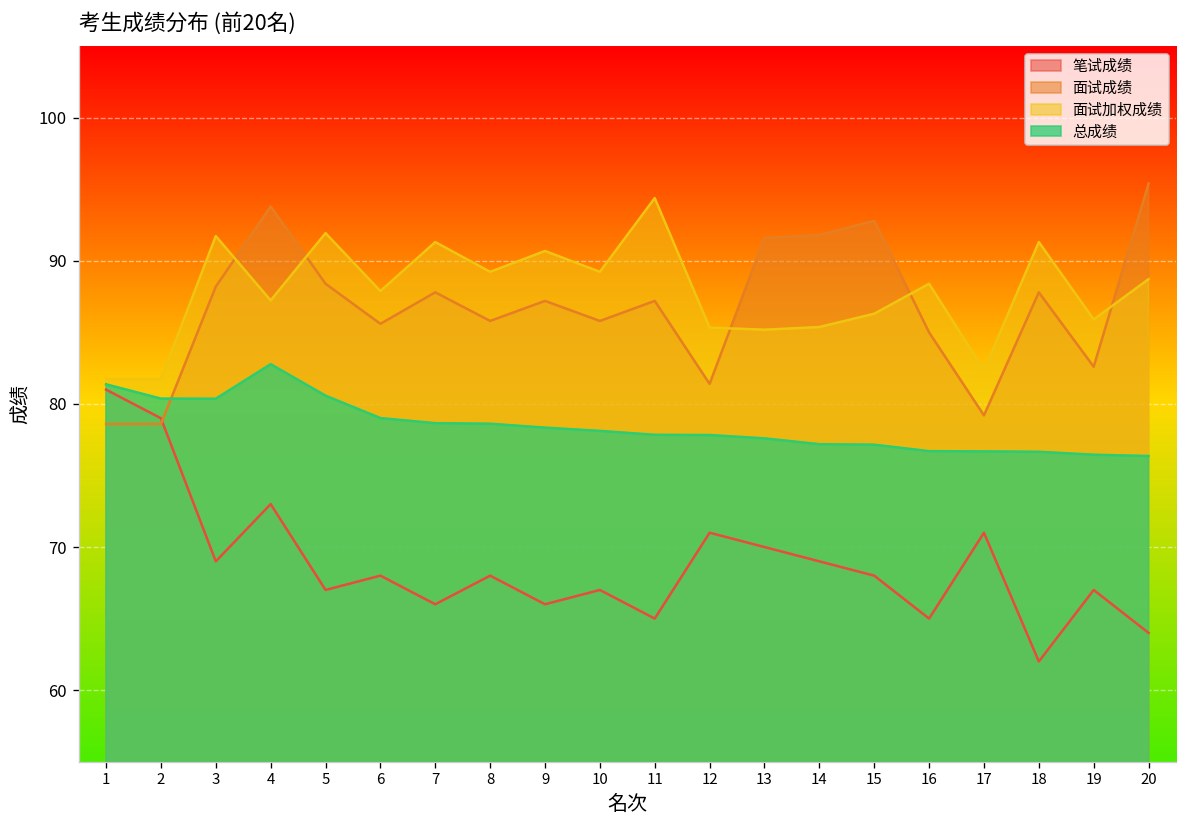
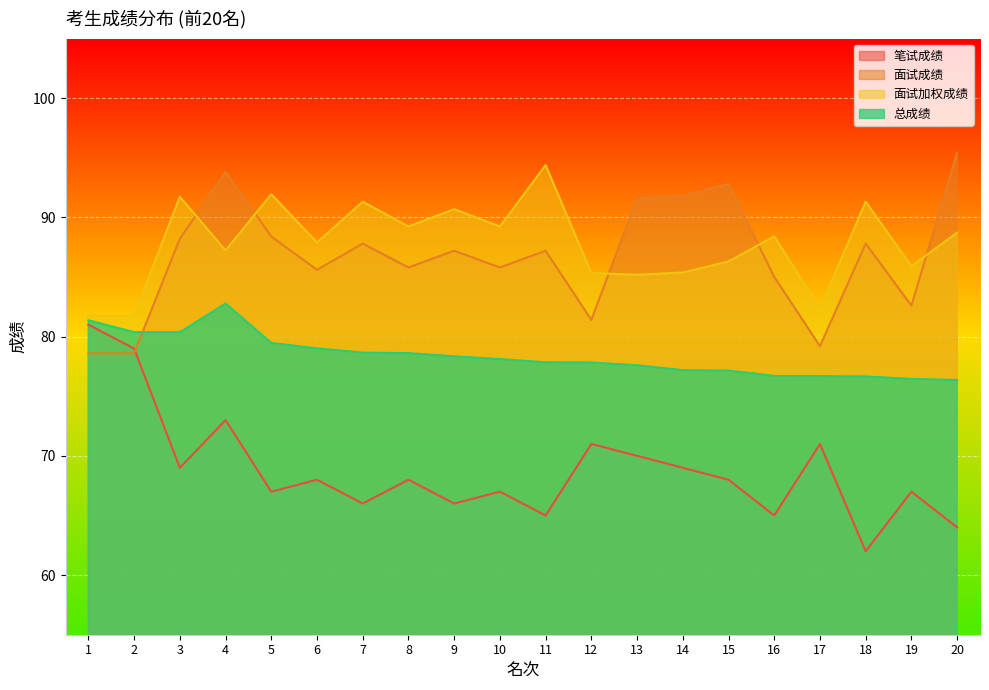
  {
    "面试加权成绩": {
      "1": 81.7,
      "2": 81.7,
      "3": 91.7,
      "4": 87.2,
      "5": 91.9,
      "6": 87.9,
      "7": 91.3,
      "8": 89.2,
      "9": 90.7,
      "10": 89.2,
      "11": 94.4,
      "12": 85.3,
      "13": 85.2,
      "14": 85.4,
      "15": 86.3,
      "16": 88.4,
      "17": 82.4,
      "18": 91.3,
      "19": 85.9,
      "20": 88.7
    },
    "总成绩": {
      "1": 81.4,
      "2": 80.4,
      "3": 80.4,
      "4": 82.8,
-     "5": 80.6,
+     "5": 79.5,
      "6": 79.0,
      "7": 78.7,
      "8": 78.6,
      "9": 78.3,
      "10": 78.1,
      "11": 77.8,
      "12": 77.8,
      "13": 77.6,
      "14": 77.2,
      "15": 77.2,
      "16": 76.7,
      "17": 76.7,
      "18": 76.7,
      "19": 76.5,
      "20": 76.4
    }
  }
